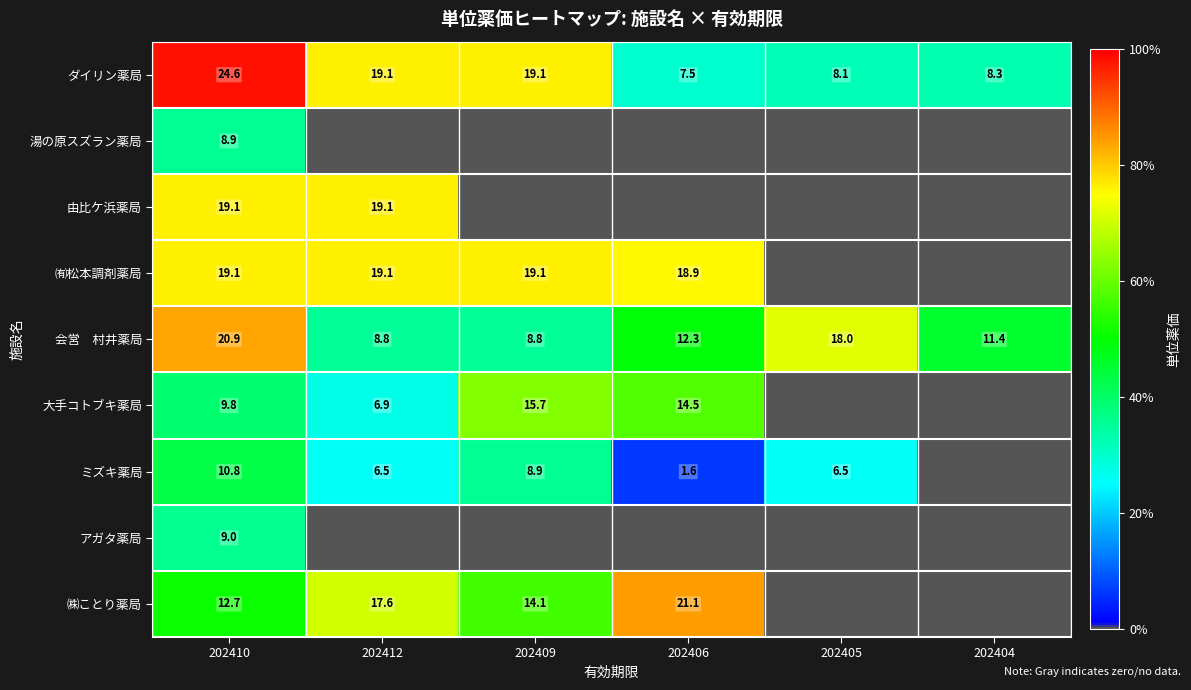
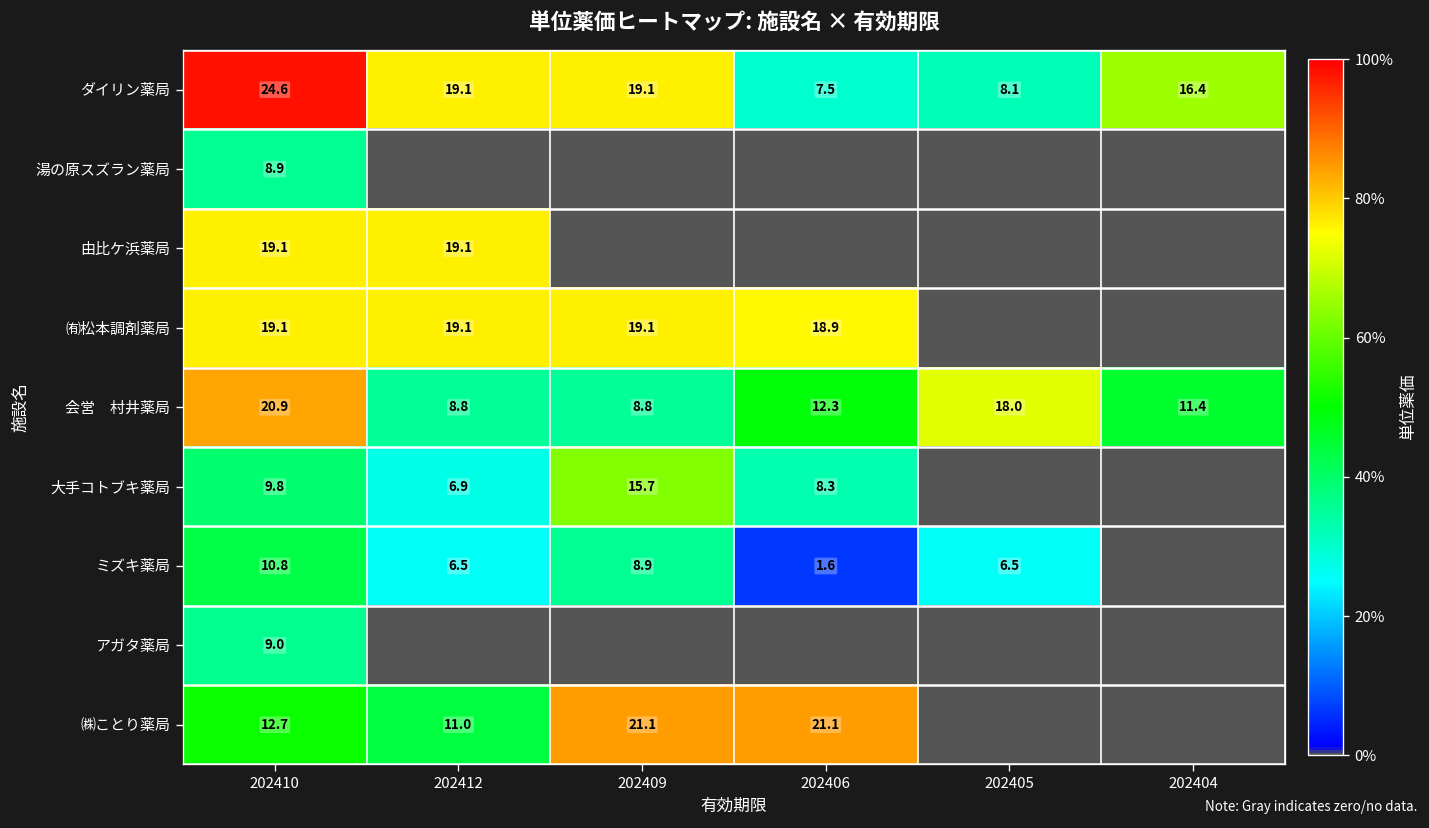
  {
    "ダイリン薬局": {
-     "202404": 8.3
+     "202404": 16.4
    },
    "大手コトブキ薬局": {
-     "202406": 14.5
+     "202406": 8.3
    },
    "㈱ことり薬局": {
-     "202412": 17.6,
-     "202409": 14.1
+     "202412": 11.0,
+     "202409": 21.1
    }
  }
